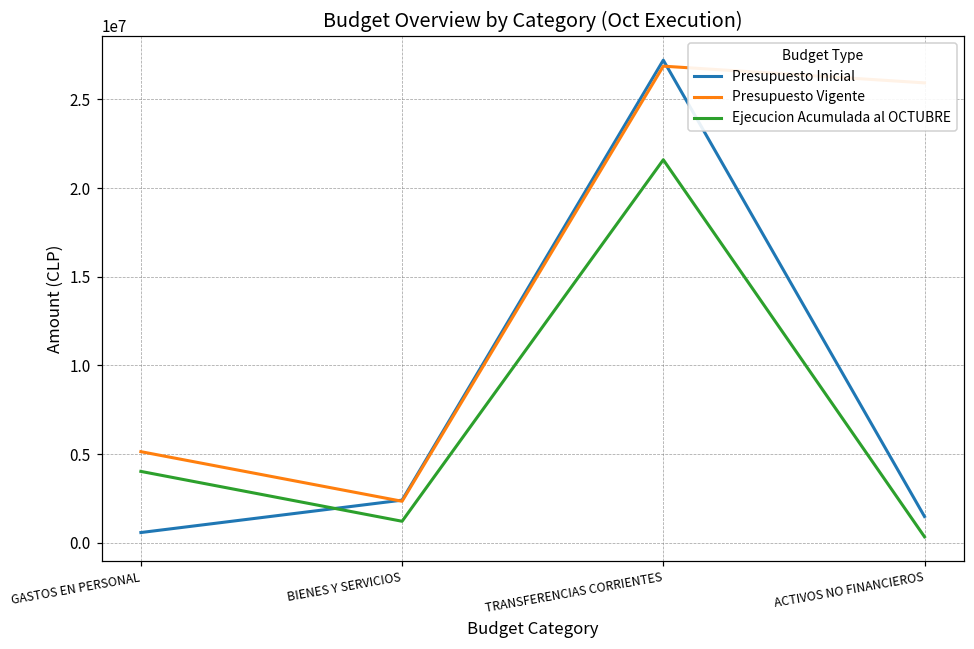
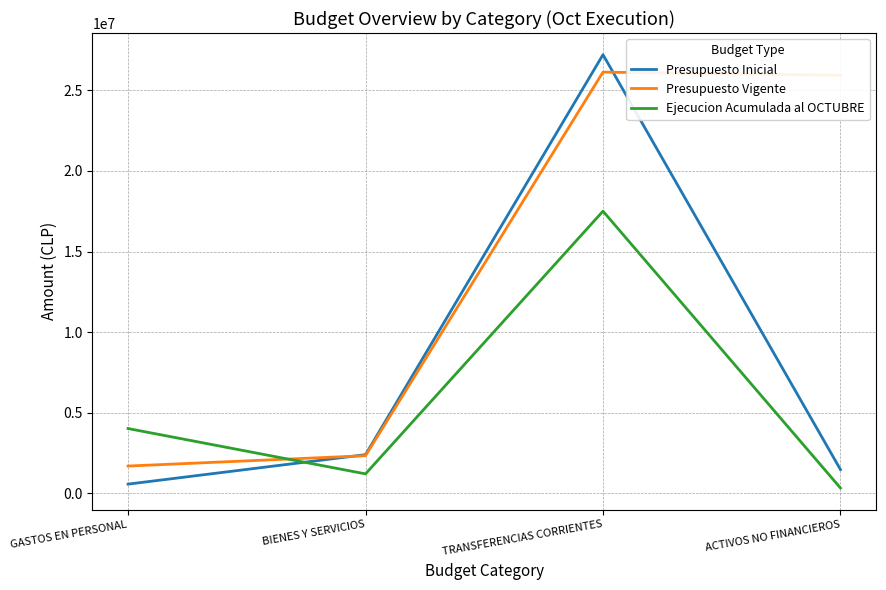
  {
    "Presupuesto Inicial": {
      "GASTOS EN PERSONAL": 600000,
      "TRANSFERENCIAS CORRIENTES": 27200000,
      "ACTIVOS NO FINANCIEROS": 1500000
    },
    "Presupuesto Vigente": {
-     "GASTOS EN PERSONAL": 5100000,
-     "TRANSFERENCIAS CORRIENTES": 26900000
+     "GASTOS EN PERSONAL": 1700000,
+     "TRANSFERENCIAS CORRIENTES": 26100000
    },
    "Ejecucion Acumulada al OCTUBRE": {
      "GASTOS EN PERSONAL": 4000000,
      "BIENES Y SERVICIOS": 1200000,
-     "TRANSFERENCIAS CORRIENTES": 21600000,
+     "TRANSFERENCIAS CORRIENTES": 17500000,
      "ACTIVOS NO FINANCIEROS": 300000
    }
  }
